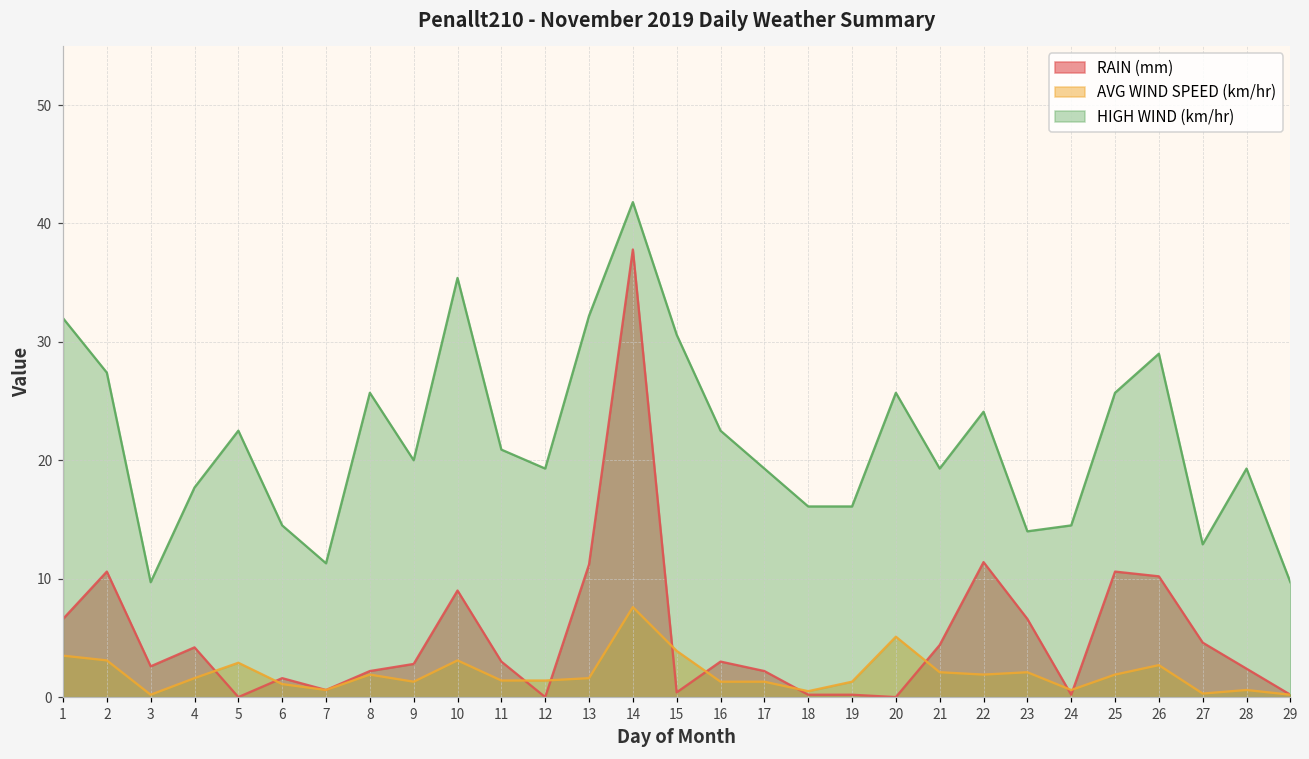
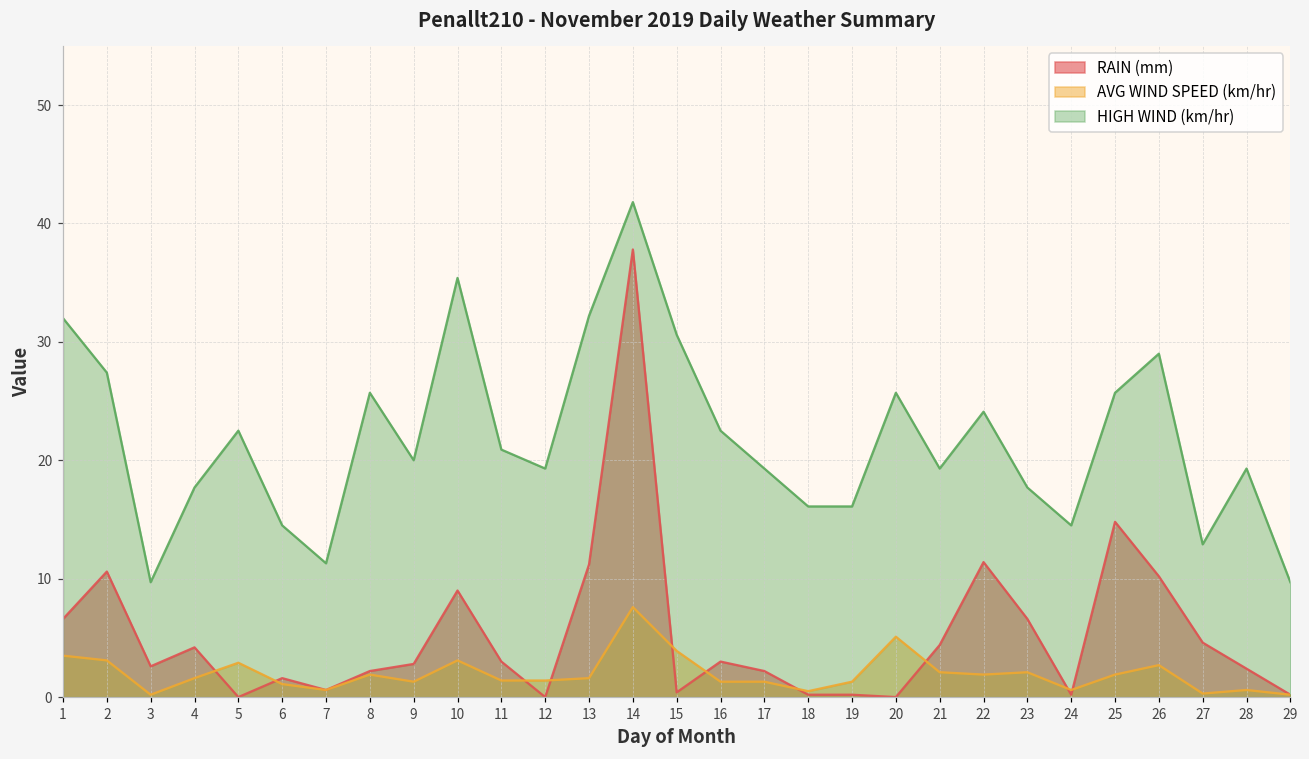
  {
    "RAIN (mm)": {
      "1": 6.6,
      "2": 10.6,
      "3": 2.6,
      "4": 4.2,
      "5": 0.0,
      "6": 1.6,
      "8": 2.2,
      "9": 2.8,
      "10": 9.0,
      "11": 3.0,
      "12": 0.0,
      "13": 11.2,
      "14": 37.8,
      "15": 0.4,
      "16": 3.0,
      "17": 2.2,
      "18": 0.2,
      "19": 0.2,
      "20": 0.0,
      "21": 4.4,
      "22": 11.4,
      "23": 6.6,
      "24": 0.2,
-     "25": 10.6,
+     "25": 14.8,
      "26": 10.2,
      "27": 4.6,
      "28": 2.4
    },
    "AVG WIND SPEED (km/hr)": {
      "1": 3.5,
      "2": 3.1,
      "3": 0.2,
      "4": 1.6,
      "5": 2.9,
      "6": 1.1,
      "8": 1.9,
      "9": 1.3,
      "10": 3.1,
      "11": 1.4,
      "12": 1.4,
      "13": 1.6,
      "14": 7.6,
      "15": 3.9,
      "16": 1.3,
      "17": 1.3,
      "18": 0.5,
      "19": 1.3,
      "20": 5.1,
      "21": 2.1,
      "22": 1.9,
      "23": 2.1,
      "24": 0.6,
      "25": 1.9,
      "26": 2.7,
      "27": 0.3,
      "28": 0.6
    },
    "HIGH WIND (km/hr)": {
      "1": 32.0,
      "2": 27.4,
      "3": 9.7,
      "4": 17.7,
      "5": 22.5,
      "6": 14.5,
      "7": 11.3,
      "8": 25.7,
      "9": 20.0,
      "10": 35.4,
      "11": 20.9,
      "12": 19.3,
      "13": 32.2,
      "14": 41.8,
      "15": 30.6,
      "16": 22.5,
      "17": 19.3,
      "18": 16.1,
      "19": 16.1,
      "20": 25.7,
      "21": 19.3,
      "22": 24.1,
-     "23": 14.0,
+     "23": 17.7,
      "24": 14.5,
      "25": 25.7,
      "26": 29.0,
      "27": 12.9,
      "28": 19.3,
      "29": 9.7
    }
  }
